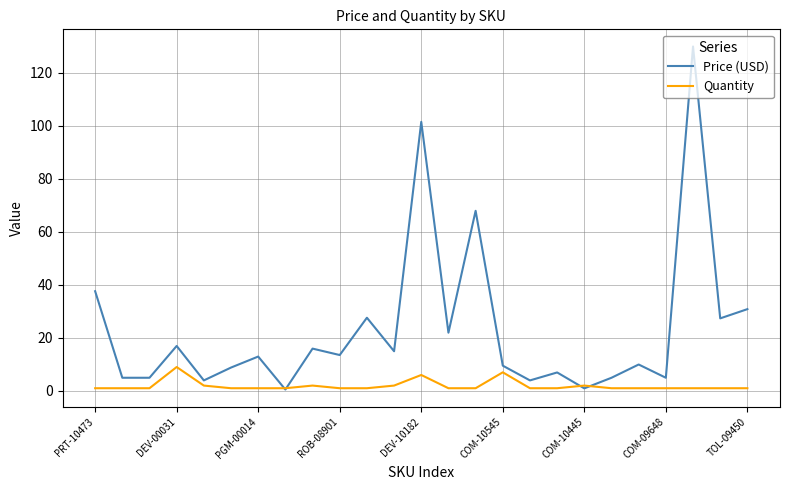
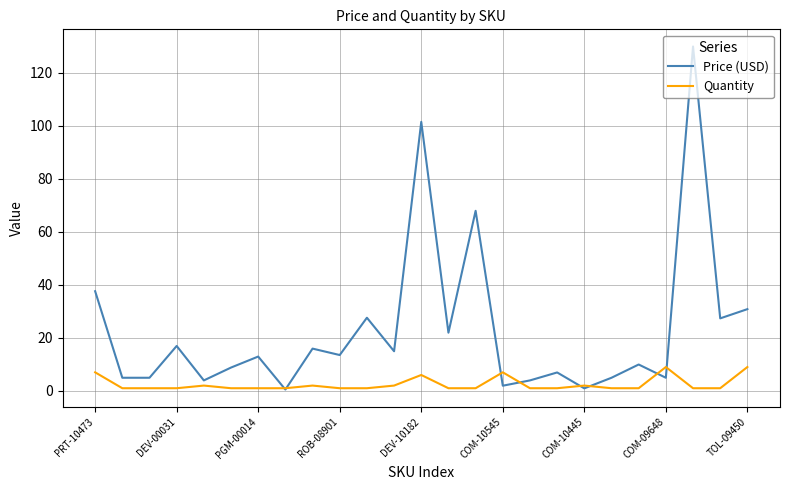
  {
    "Price (USD)": {
      "PRT-10473": 38,
      "DEV-00031": 17,
      "PGM-00014": 13,
      "ROB-08901": 14,
      "DEV-10182": 102,
-     "COM-10545": 10,
+     "COM-10545": 2,
      "COM-10445": 1,
      "COM-09648": 5,
      "TOL-09450": 31
    },
    "Quantity": {
-     "PRT-10473": 1,
-     "DEV-00031": 9,
+     "PRT-10473": 7,
+     "DEV-00031": 1,
      "PGM-00014": 1,
      "ROB-08901": 1,
      "DEV-10182": 6,
      "COM-10545": 7,
      "COM-10445": 2,
-     "COM-09648": 1,
-     "TOL-09450": 1
+     "COM-09648": 9,
+     "TOL-09450": 9
    }
  }
